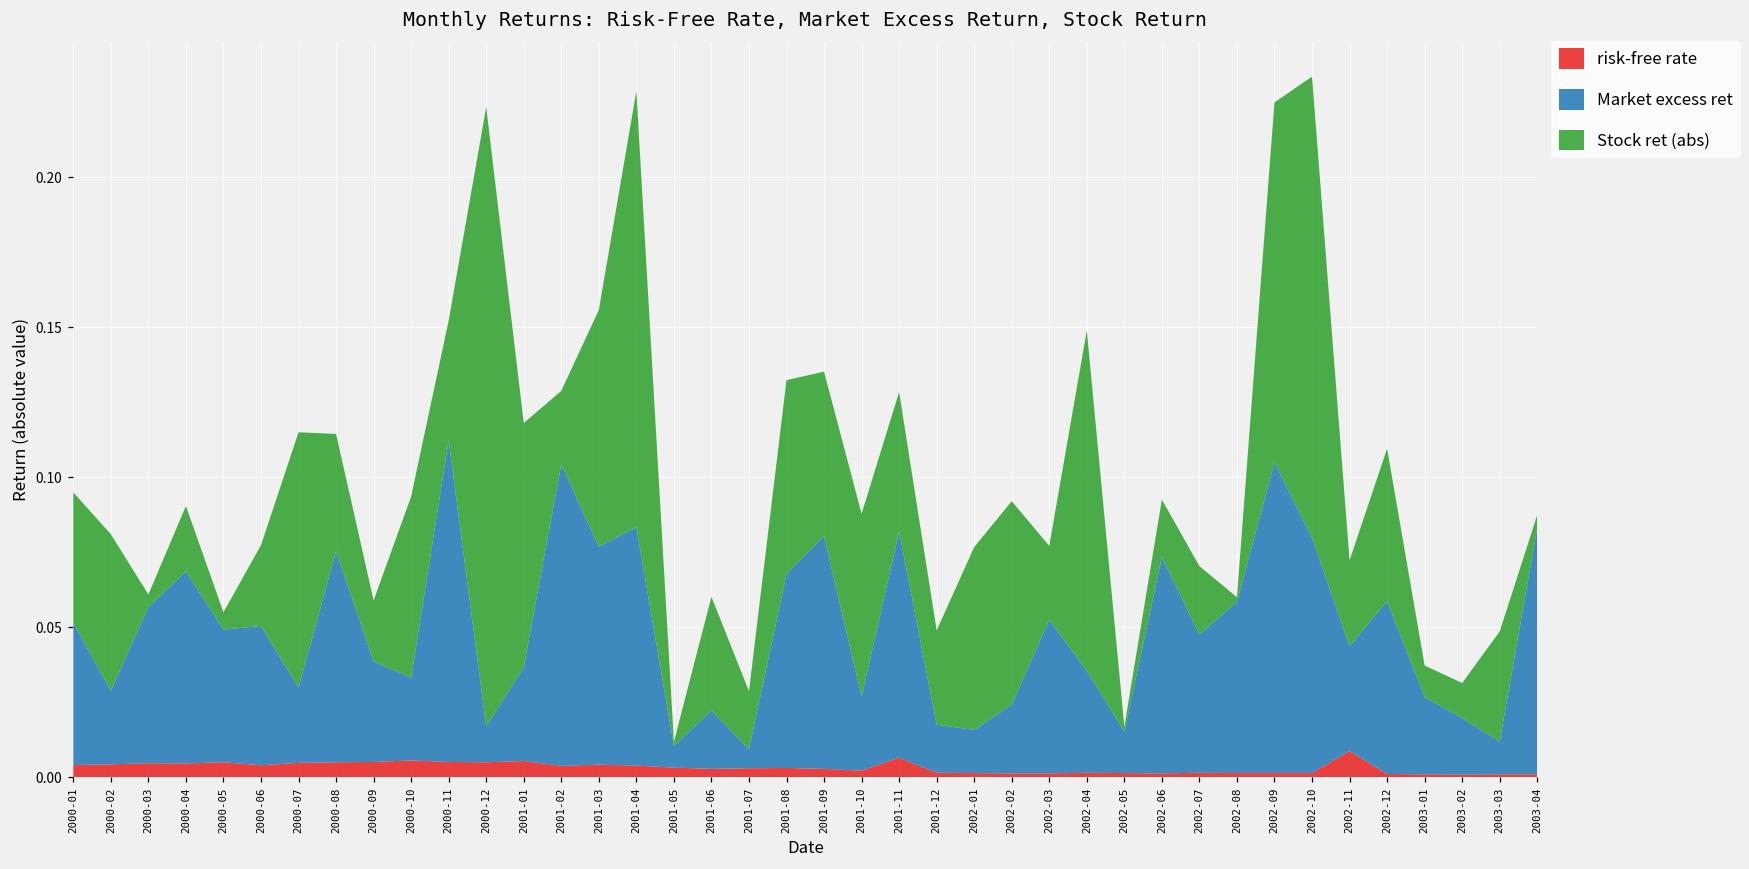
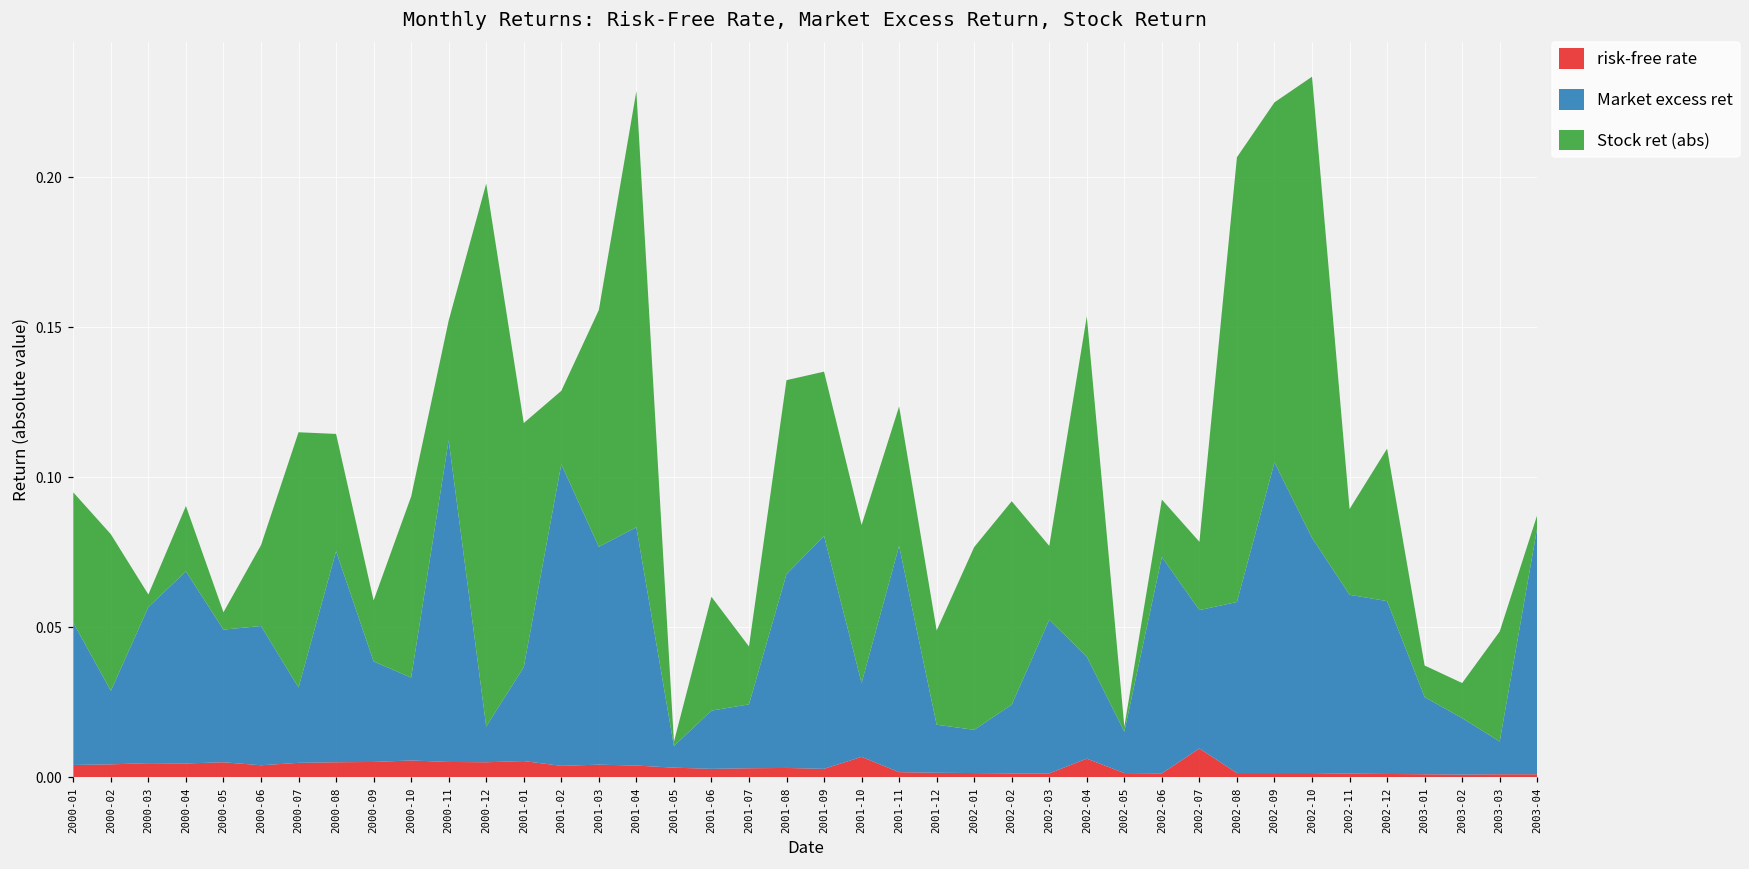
  {
    "risk-free rate": {
      "2000-01": 0.004,
      "2000-02": 0.004,
      "2000-03": 0.005,
      "2000-04": 0.005,
      "2000-05": 0.005,
      "2000-06": 0.004,
      "2000-07": 0.005,
      "2000-08": 0.005,
      "2000-09": 0.005,
      "2000-10": 0.006,
      "2000-11": 0.005,
      "2000-12": 0.005,
      "2001-01": 0.005,
      "2001-02": 0.004,
      "2001-03": 0.004,
      "2001-04": 0.004,
      "2001-05": 0.003,
      "2001-06": 0.003,
      "2001-07": 0.003,
      "2001-08": 0.003,
      "2001-09": 0.003,
-     "2001-10": 0.002,
-     "2001-11": 0.007,
+     "2001-10": 0.007,
+     "2001-11": 0.002,
      "2001-12": 0.002,
      "2002-01": 0.001,
      "2002-02": 0.001,
      "2002-03": 0.001,
-     "2002-04": 0.002,
+     "2002-04": 0.006,
      "2002-05": 0.001,
      "2002-06": 0.001,
-     "2002-07": 0.002,
+     "2002-07": 0.010,
      "2002-08": 0.001,
      "2002-09": 0.001,
      "2002-10": 0.001,
-     "2002-11": 0.009,
+     "2002-11": 0.001,
      "2002-12": 0.001,
      "2003-01": 0.001,
      "2003-03": 0.001,
      "2003-04": 0.001
    },
    "Market excess ret": {
      "2000-01": 0.047,
      "2000-02": 0.025,
      "2000-03": 0.052,
      "2000-04": 0.064,
      "2000-05": 0.044,
      "2000-06": 0.046,
      "2000-07": 0.025,
      "2000-08": 0.070,
      "2000-09": 0.034,
      "2000-10": 0.028,
      "2000-11": 0.107,
      "2000-12": 0.012,
      "2001-01": 0.031,
      "2001-02": 0.101,
      "2001-03": 0.073,
      "2001-04": 0.079,
      "2001-05": 0.007,
      "2001-06": 0.019,
-     "2001-07": 0.006,
+     "2001-07": 0.021,
      "2001-08": 0.065,
      "2001-09": 0.078,
      "2001-10": 0.025,
      "2001-11": 0.075,
      "2001-12": 0.016,
      "2002-01": 0.014,
      "2002-02": 0.023,
      "2002-03": 0.051,
      "2002-04": 0.034,
      "2002-05": 0.014,
      "2002-06": 0.072,
      "2002-07": 0.046,
      "2002-08": 0.057,
      "2002-09": 0.104,
      "2002-10": 0.078,
-     "2002-11": 0.035,
+     "2002-11": 0.060,
      "2002-12": 0.058,
      "2003-01": 0.026,
      "2003-02": 0.019,
      "2003-03": 0.011,
      "2003-04": 0.082
    },
    "Stock ret (abs)": {
      "2000-01": 0.043,
      "2000-02": 0.052,
      "2000-03": 0.004,
      "2000-04": 0.022,
      "2000-05": 0.006,
      "2000-06": 0.027,
      "2000-07": 0.085,
      "2000-08": 0.039,
      "2000-09": 0.020,
      "2000-10": 0.060,
      "2000-11": 0.040,
-     "2000-12": 0.206,
+     "2000-12": 0.181,
      "2001-01": 0.081,
      "2001-02": 0.024,
      "2001-03": 0.079,
      "2001-04": 0.145,
      "2001-05": 0.001,
      "2001-06": 0.038,
      "2001-07": 0.019,
      "2001-08": 0.065,
      "2001-09": 0.055,
-     "2001-10": 0.061,
+     "2001-10": 0.053,
      "2001-11": 0.046,
      "2001-12": 0.031,
      "2002-01": 0.061,
      "2002-02": 0.068,
      "2002-03": 0.025,
      "2002-04": 0.113,
      "2002-05": 0.002,
      "2002-06": 0.019,
      "2002-07": 0.023,
-     "2002-08": 0.002,
+     "2002-08": 0.148,
      "2002-09": 0.120,
      "2002-10": 0.154,
      "2002-11": 0.029,
      "2002-12": 0.051,
      "2003-01": 0.011,
      "2003-02": 0.012,
      "2003-03": 0.037,
      "2003-04": 0.004
    }
  }
